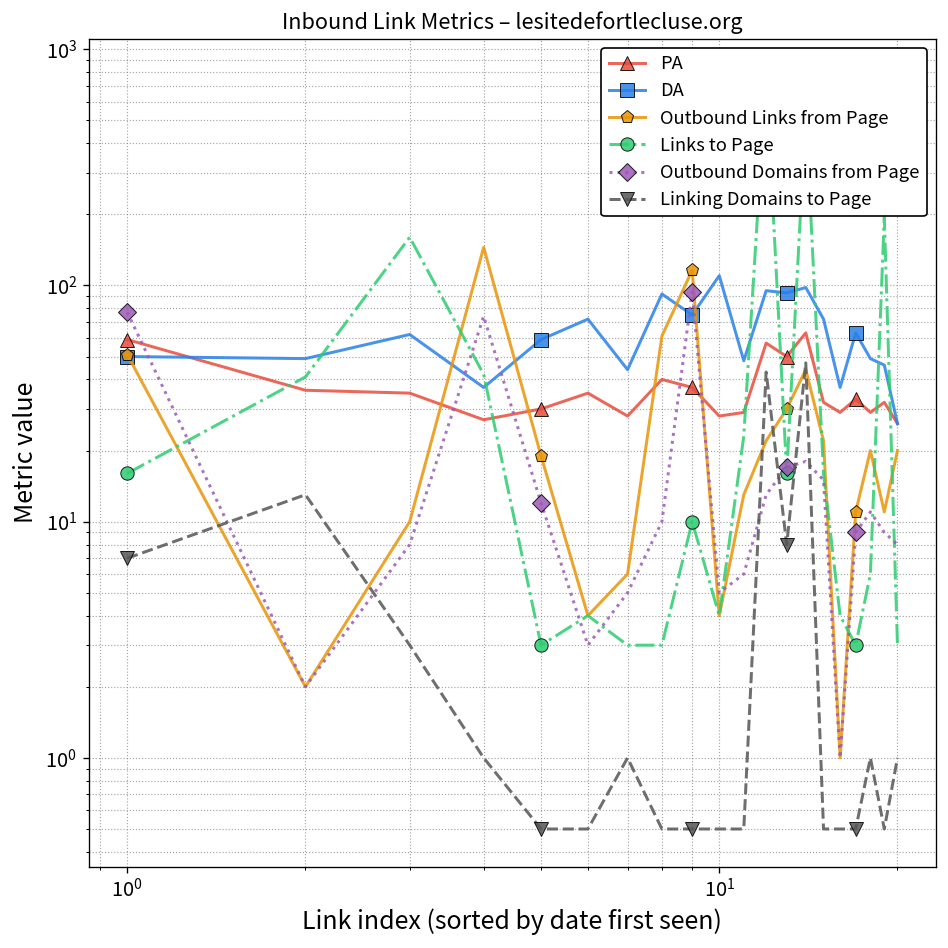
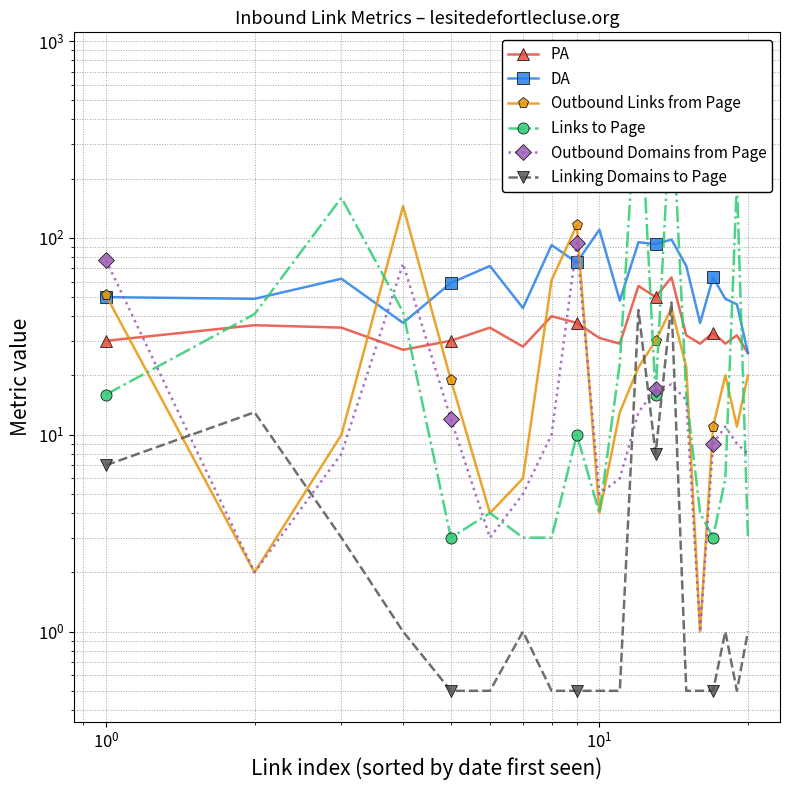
  {
    "PA": {
-     "10^0": 59,
-     "10^1": 28
+     "10^0": 30,
+     "10^1": 31
    },
    "DA": {
      "10^1": 110
    },
    "Links to Page": {
      "10^0": 16
    },
    "Outbound Domains from Page": {
      "10^0": 77,
      "10^1": 5
    },
    "Linking Domains to Page": {
      "10^0": 7,
      "10^1": 0.50
    }
  }
